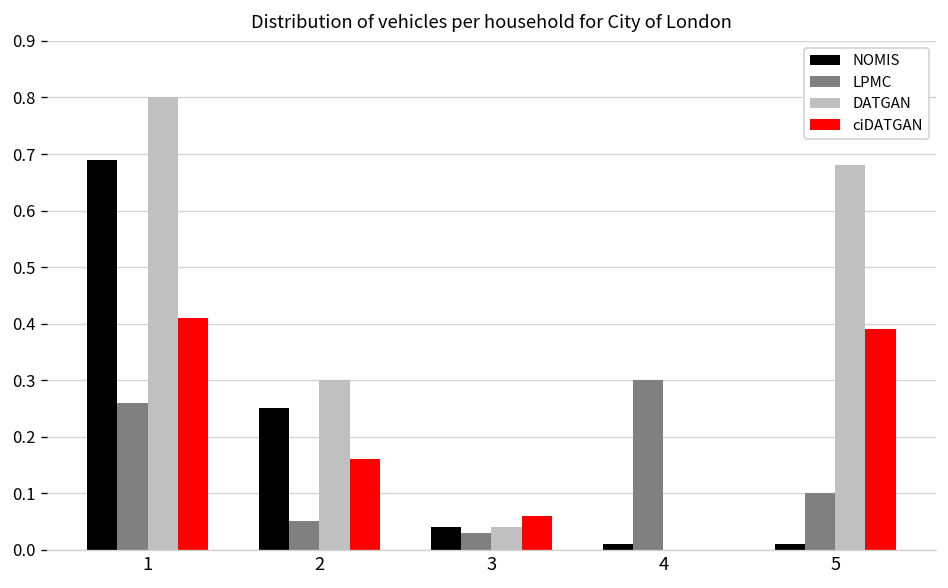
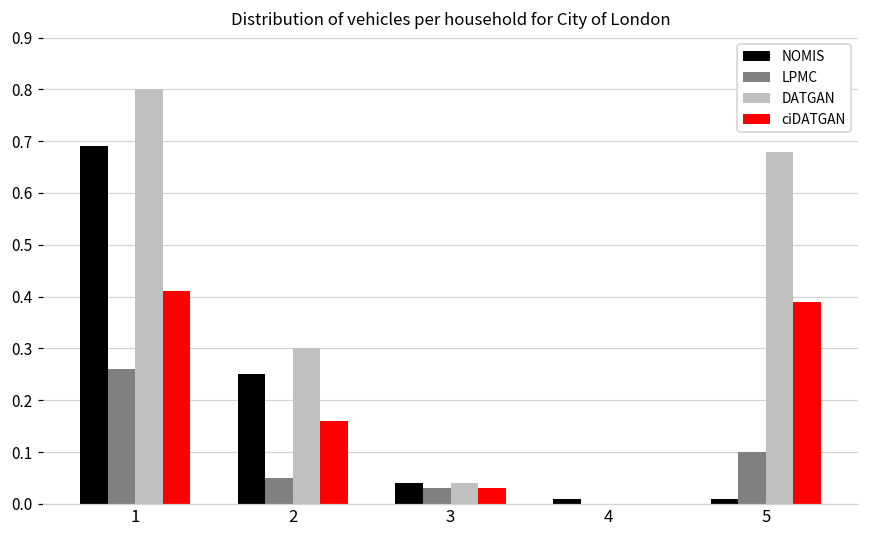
  {
    "NOMIS": {
      "1": 0.69,
      "2": 0.25,
      "3": 0.04,
      "4": 0.01,
      "5": 0.01
    },
    "LPMC": {
      "1": 0.26,
      "2": 0.05,
      "3": 0.03,
-     "4": 0.3,
+     "4": 0.0,
      "5": 0.1
    },
    "DATGAN": {
      "1": 0.80,
      "2": 0.30,
      "3": 0.04,
      "4": 0.00,
      "5": 0.68
    },
    "ciDATGAN": {
      "1": 0.41,
      "2": 0.16,
-     "3": 0.06,
+     "3": 0.03,
      "4": 0.00,
      "5": 0.39
    }
  }
